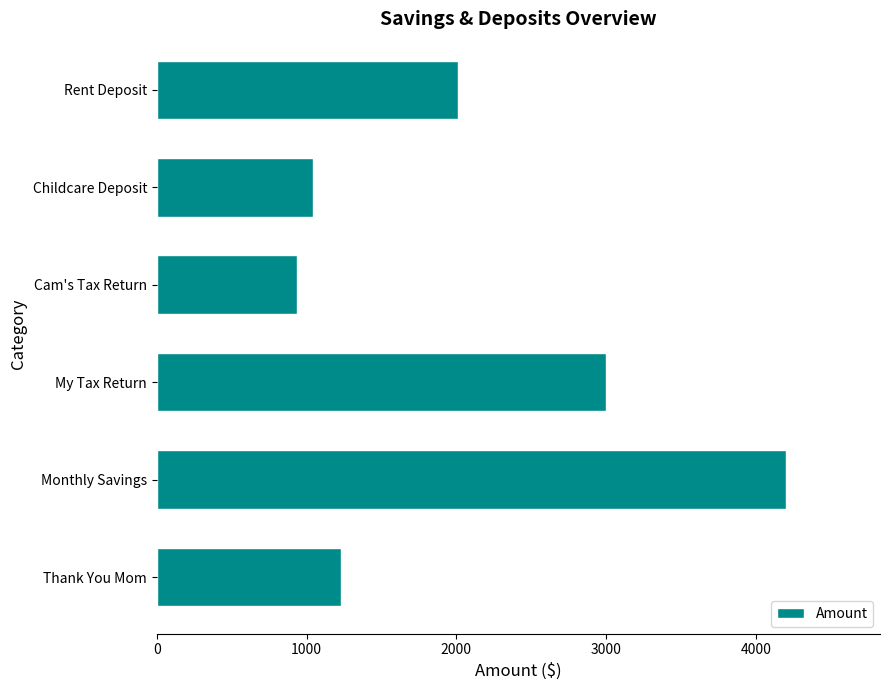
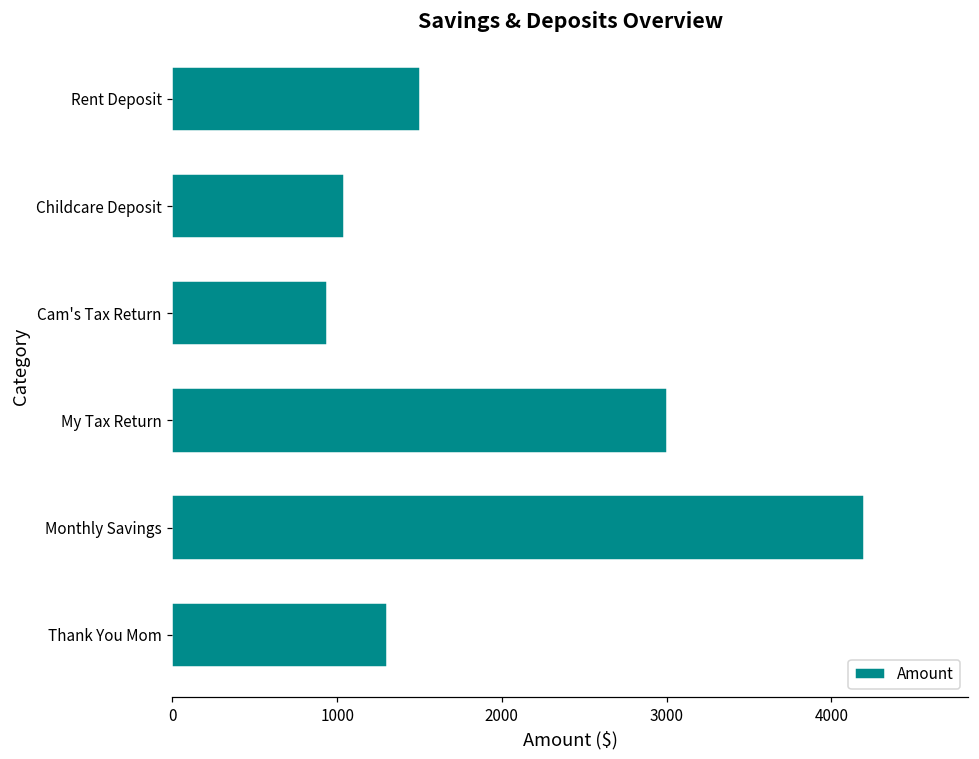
  {
-   "Rent Deposit": 2010,
+   "Rent Deposit": 1500,
    "Childcare Deposit": 1040,
    "Cam's Tax Return": 940,
    "My Tax Return": 3000,
    "Monthly Savings": 4200,
-   "Thank You Mom": 1230
+   "Thank You Mom": 1300
  }
